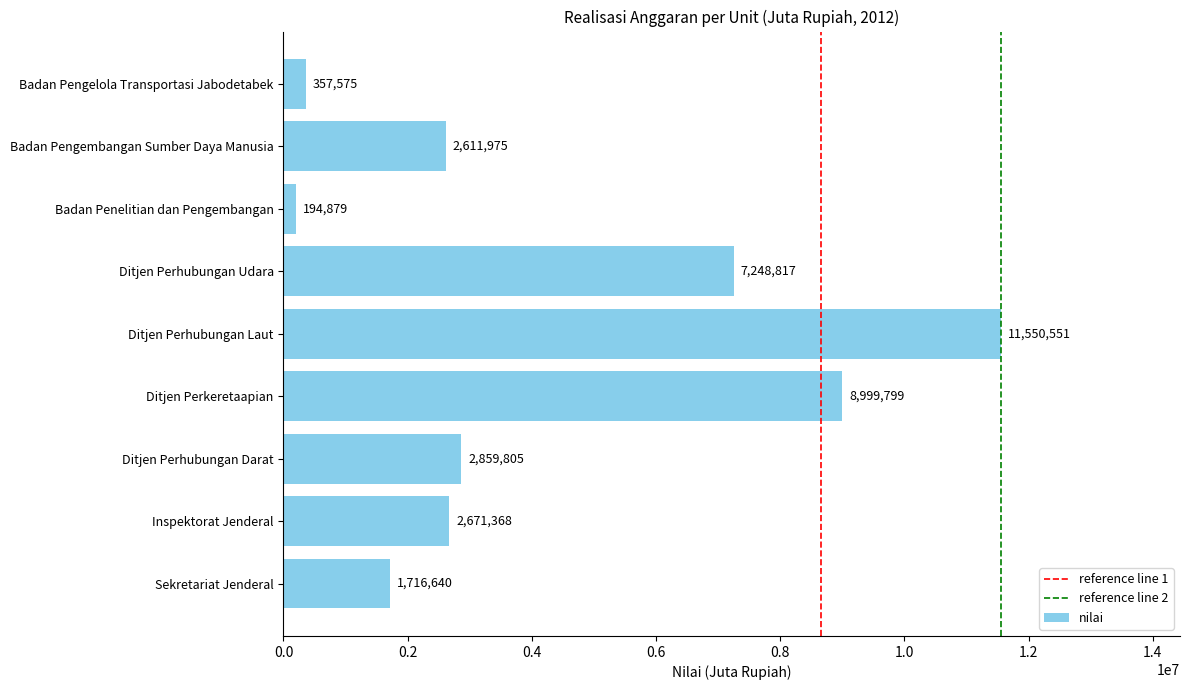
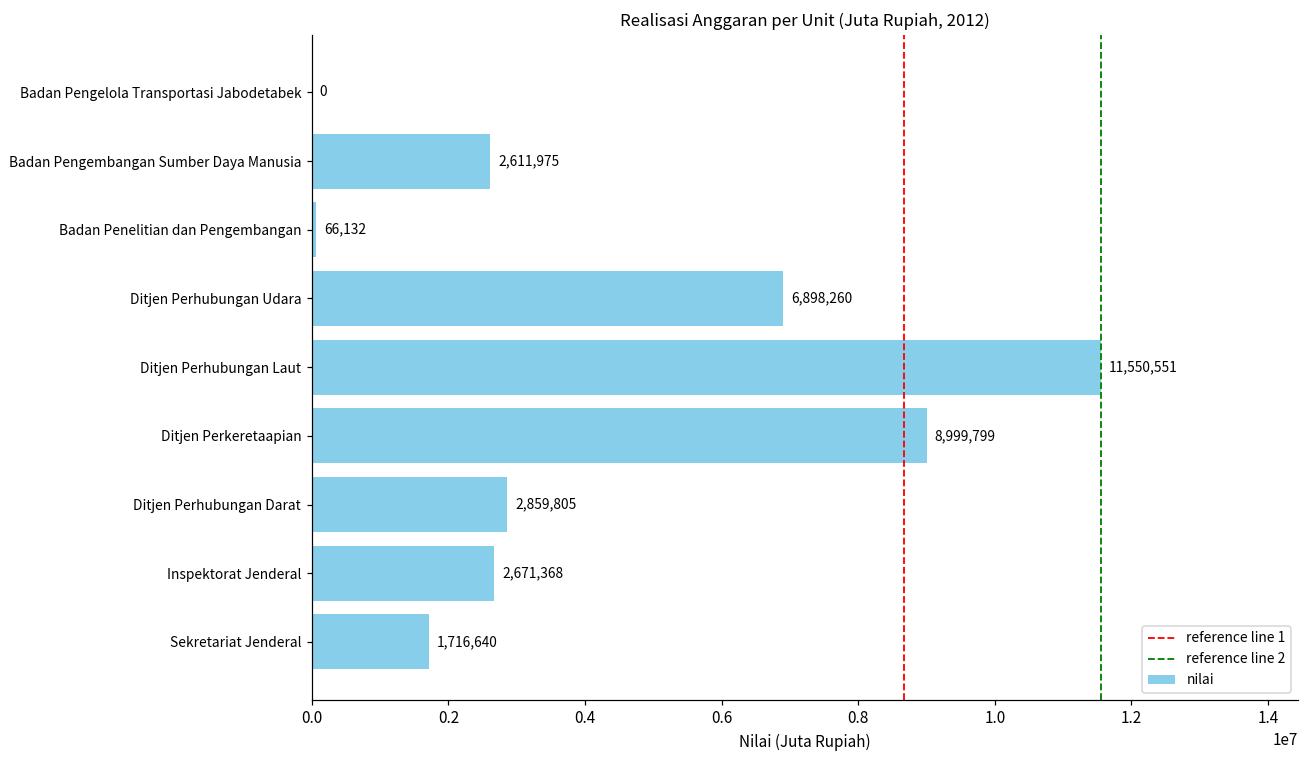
  {
-   "Badan Pengelola Transportasi Jabodetabek": "357,575",
+   "Badan Pengelola Transportasi Jabodetabek": "0",
    "Badan Pengembangan Sumber Daya Manusia": "2,611,975",
-   "Badan Penelitian dan Pengembangan": "194,879",
-   "Ditjen Perhubungan Udara": "7,248,817",
+   "Badan Penelitian dan Pengembangan": "66,132",
+   "Ditjen Perhubungan Udara": "6,898,260",
    "Ditjen Perhubungan Laut": "11,550,551",
    "Ditjen Perkeretaapian": "8,999,799",
    "Ditjen Perhubungan Darat": "2,859,805",
    "Inspektorat Jenderal": "2,671,368",
    "Sekretariat Jenderal": "1,716,640"
  }
